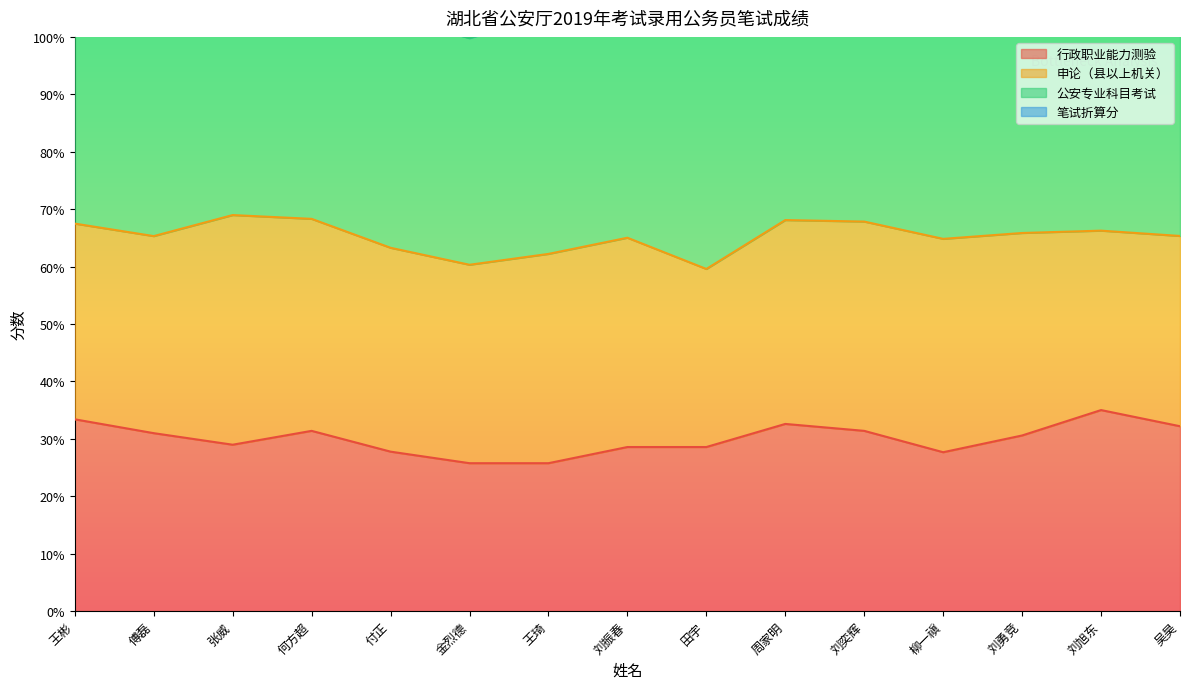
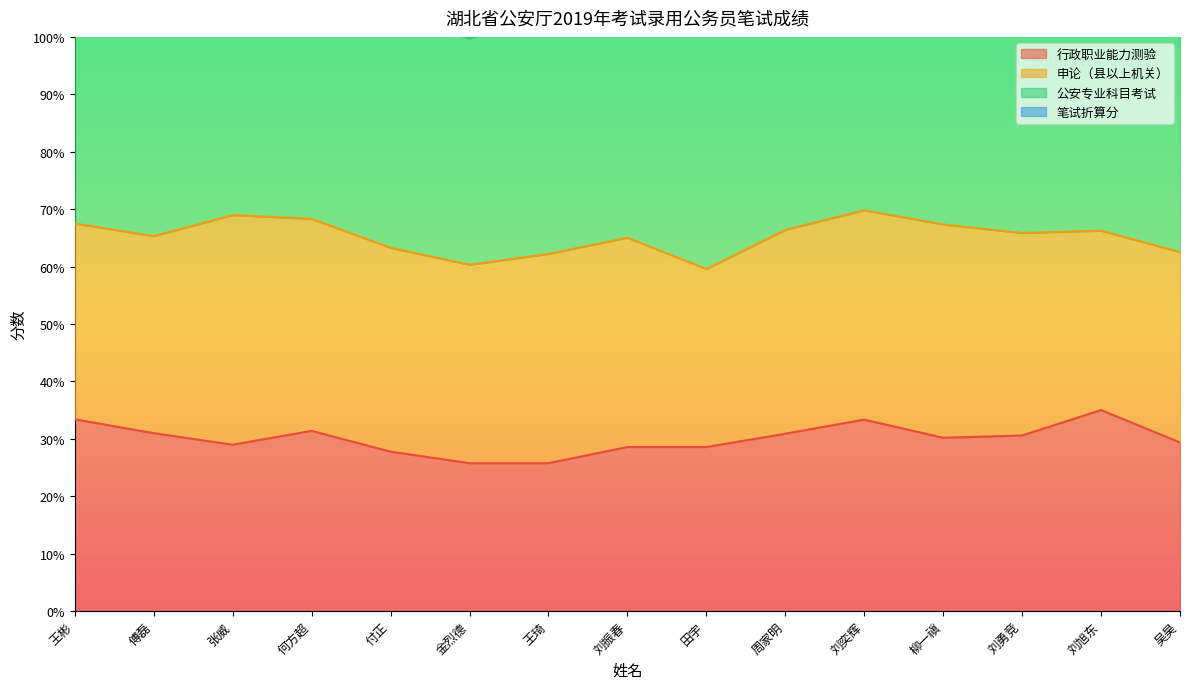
  {
    "行政职业能力测验": {
      "王彬": "33%",
      "傅磊": "31%",
      "张威": "29%",
      "何方超": "31%",
      "付正": "28%",
      "金烈德": "26%",
      "王琦": "26%",
      "刘振春": "29%",
      "田宇": "29%",
-     "周家明": "33%",
-     "刘奕辉": "31%",
-     "柳一禛": "28%",
+     "周家明": "31%",
+     "刘奕辉": "33%",
+     "柳一禛": "30%",
      "刘勇竞": "31%",
      "刘旭东": "35%",
-     "吴昊": "32%"
+     "吴昊": "29%"
    },
    "申论（县以上机关）": {
      "王彬": "34%",
      "傅磊": "34%",
      "张威": "40%",
      "何方超": "37%",
      "付正": "36%",
      "金烈德": "35%",
      "王琦": "36%",
      "刘振春": "36%",
      "田宇": "31%",
      "周家明": "36%",
      "刘奕辉": "36%",
      "柳一禛": "37%",
      "刘勇竞": "35%",
      "刘旭东": "31%",
      "吴昊": "33%"
    },
    "公安专业科目考试": {
      "金烈德": "39%"
    }
  }
